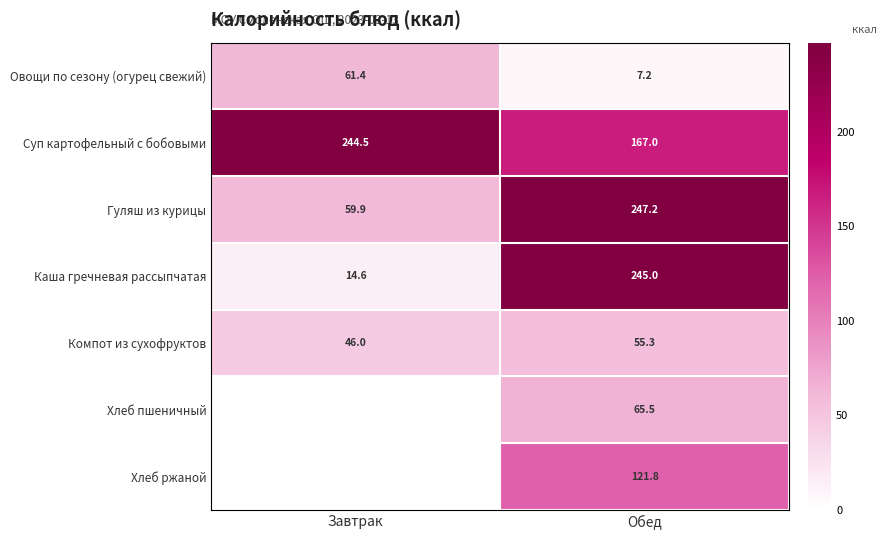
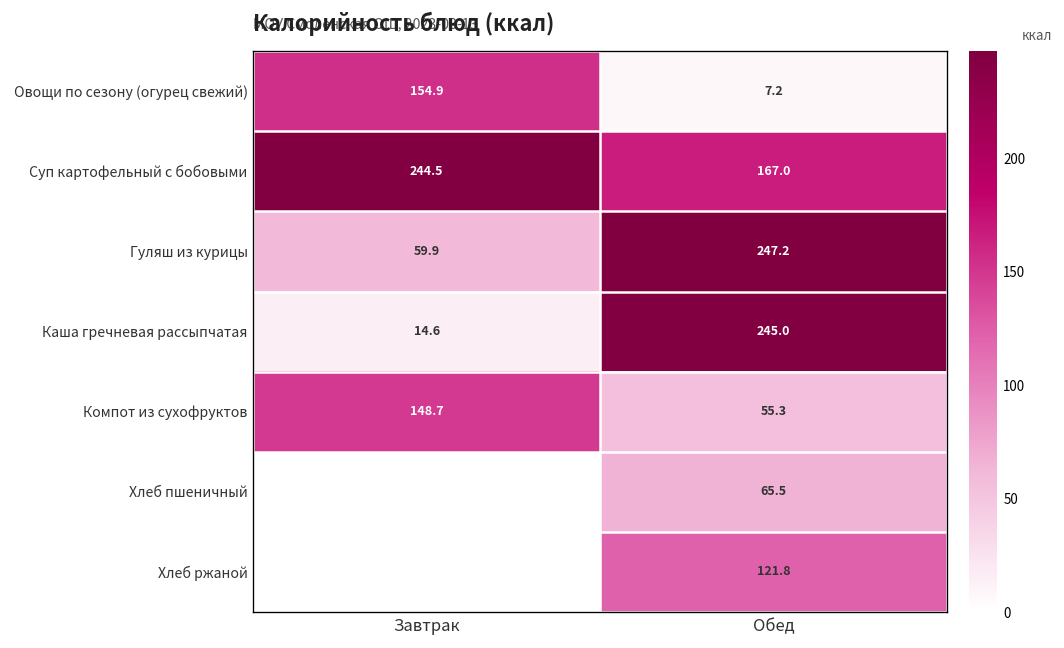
  {
    "Овощи по сезону (огурец свежий)": {
-     "Завтрак": 61.4,
+     "Завтрак": 154.9,
      "Обед": 7.2
    },
    "Суп картофельный с бобовыми": {
      "Завтрак": 244.5,
      "Обед": 167.0
    },
    "Гуляш из курицы": {
      "Завтрак": 59.9,
      "Обед": 247.2
    },
    "Каша гречневая рассыпчатая": {
      "Завтрак": 14.6,
      "Обед": 245.0
    },
    "Компот из сухофруктов": {
-     "Завтрак": 46.0,
+     "Завтрак": 148.7,
      "Обед": 55.3
    },
    "Хлеб пшеничный": {
      "Обед": 65.5
    },
    "Хлеб ржаной": {
      "Обед": 121.8
    }
  }
